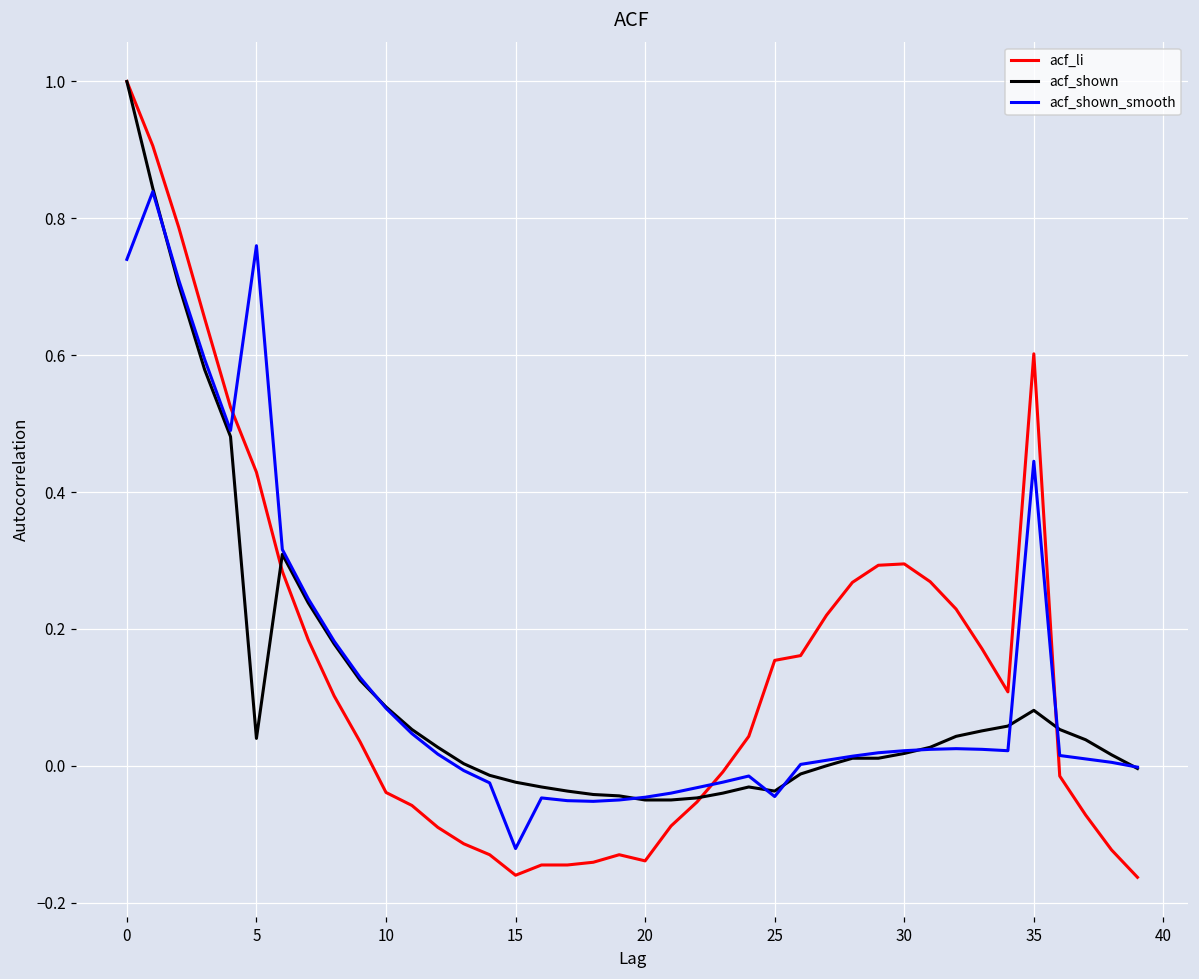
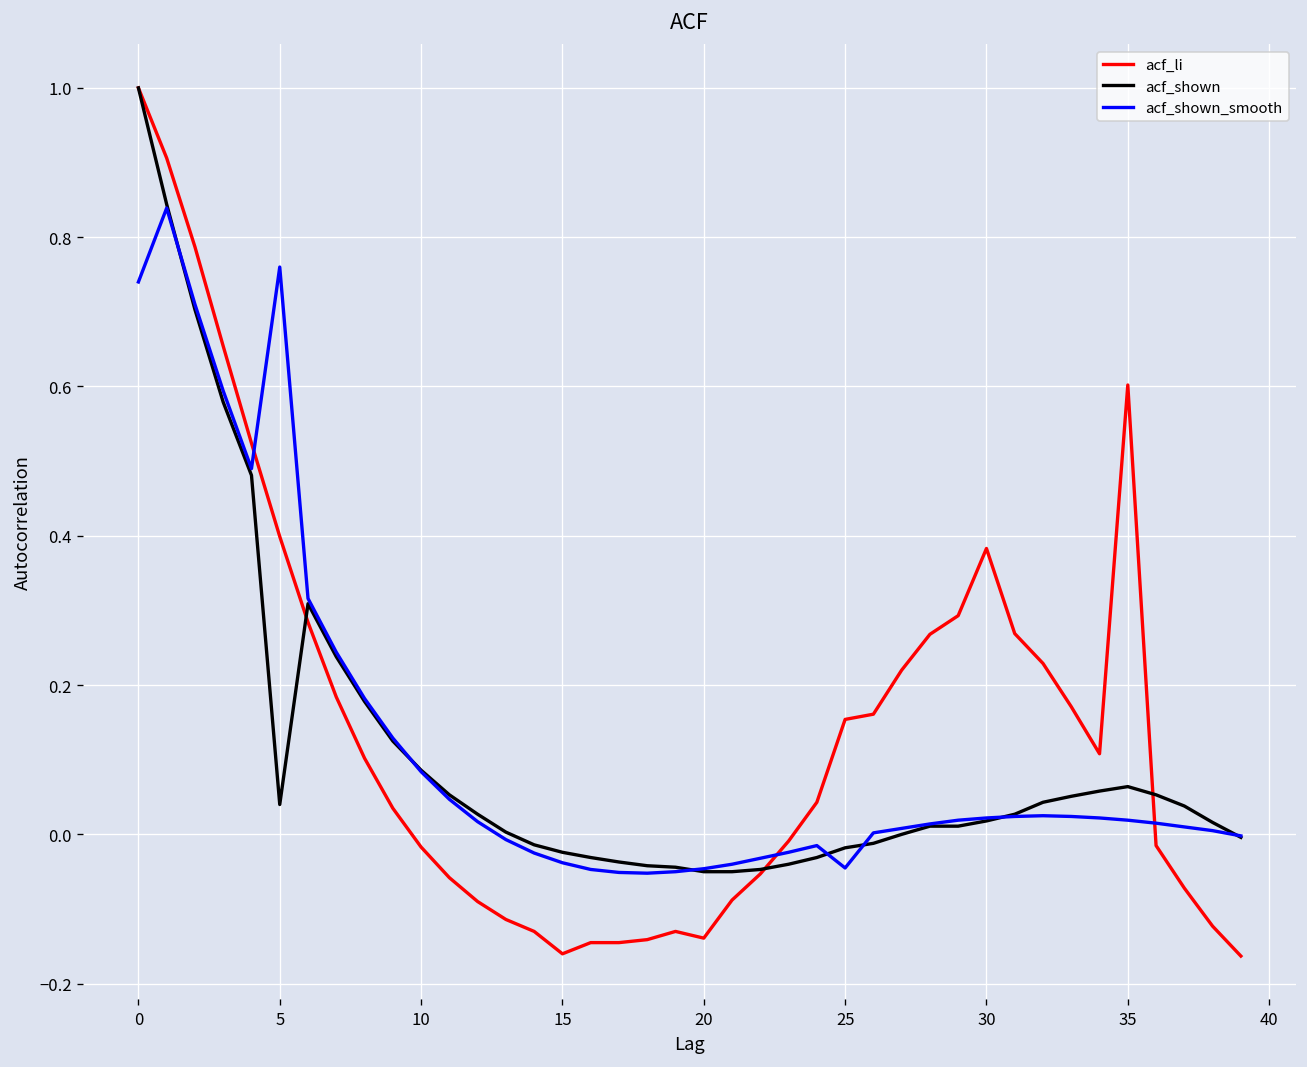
  {
    "acf_li": {
-     "5": 0.43,
-     "10": -0.04,
+     "5": 0.40,
+     "10": -0.02,
      "15": -0.16,
      "20": -0.14,
      "25": 0.15,
-     "30": 0.30,
+     "30": 0.38,
      "35": 0.60
    },
    "acf_shown": {
      "5": 0.04,
      "15": -0.02,
-     "25": -0.04,
-     "35": 0.08
+     "25": -0.02,
+     "35": 0.06
    },
    "acf_shown_smooth": {
      "0": 0.74,
      "5": 0.76,
-     "15": -0.12,
+     "15": -0.04,
      "25": -0.05,
-     "35": 0.45
+     "35": 0.02
    }
  }
